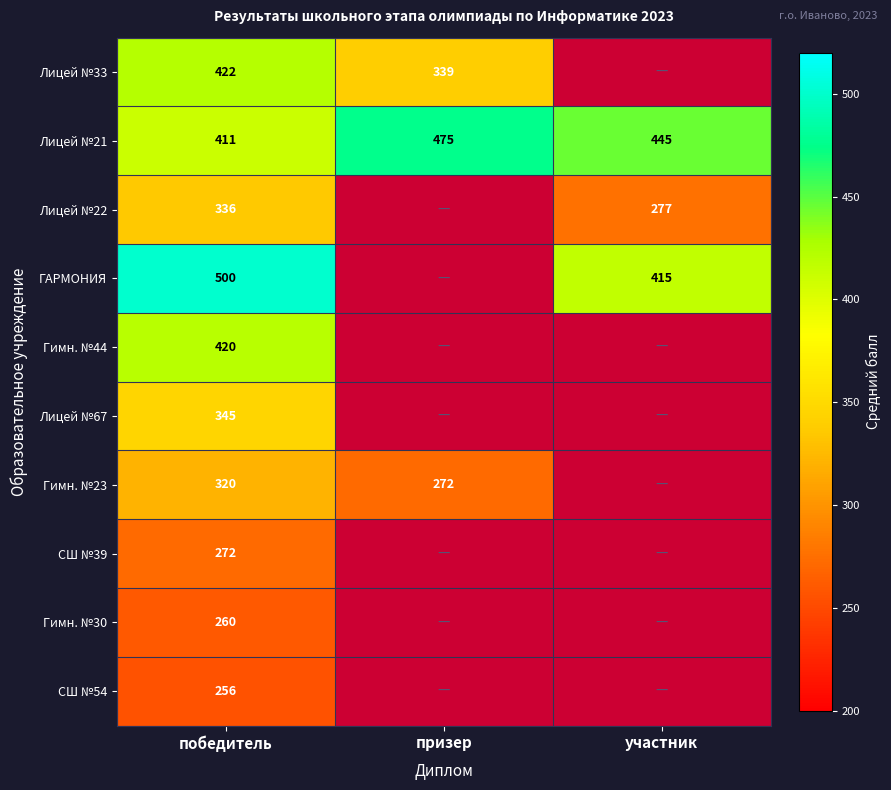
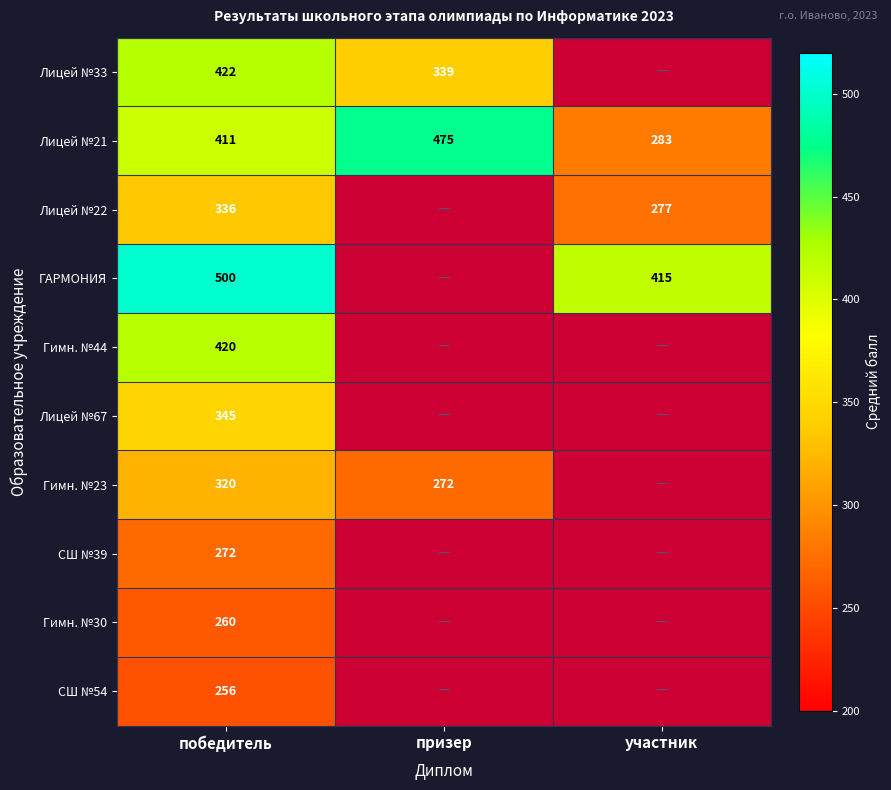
  {
    "Лицей №33": {
      "победитель": 422,
      "призер": 339
    },
    "Лицей №21": {
      "победитель": 411,
      "призер": 475,
-     "участник": 445
+     "участник": 283
    },
    "Лицей №22": {
      "победитель": 336,
      "участник": 277
    },
    "ГАРМОНИЯ": {
      "победитель": 500,
      "участник": 415
    },
    "Гимн. №44": {
      "победитель": 420
    },
    "Лицей №67": {
      "победитель": 345
    },
    "Гимн. №23": {
      "победитель": 320,
      "призер": 272
    },
    "СШ №39": {
      "победитель": 272
    },
    "Гимн. №30": {
      "победитель": 260
    },
    "СШ №54": {
      "победитель": 256
    }
  }
